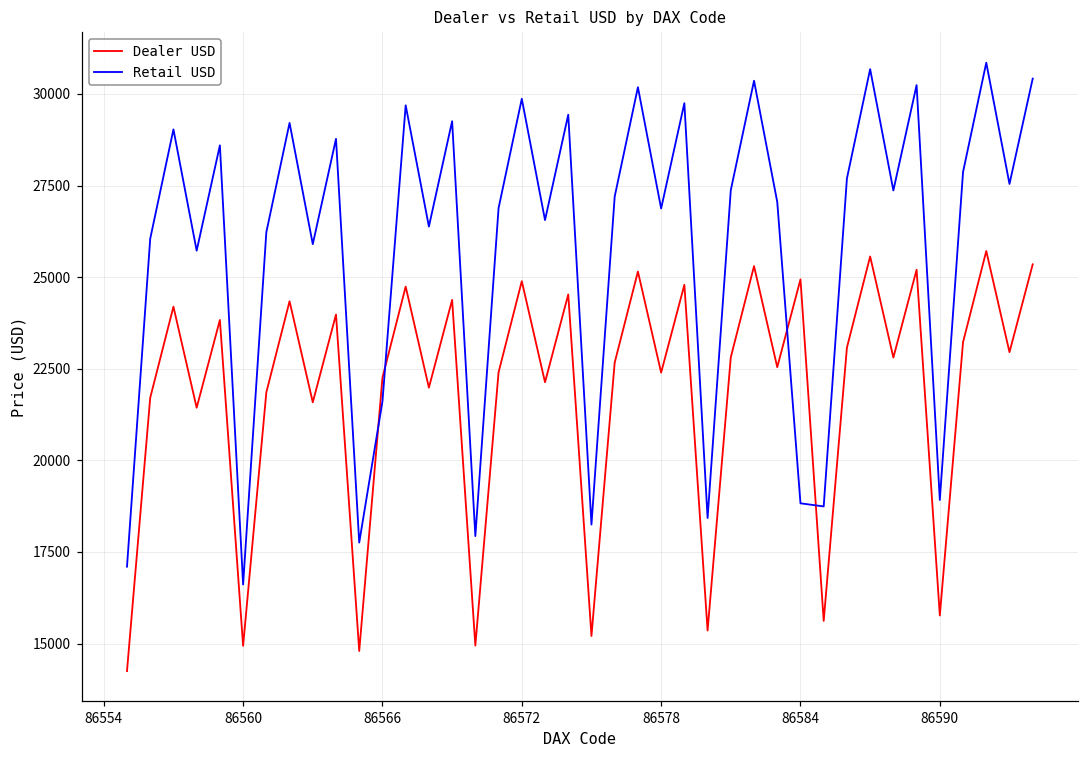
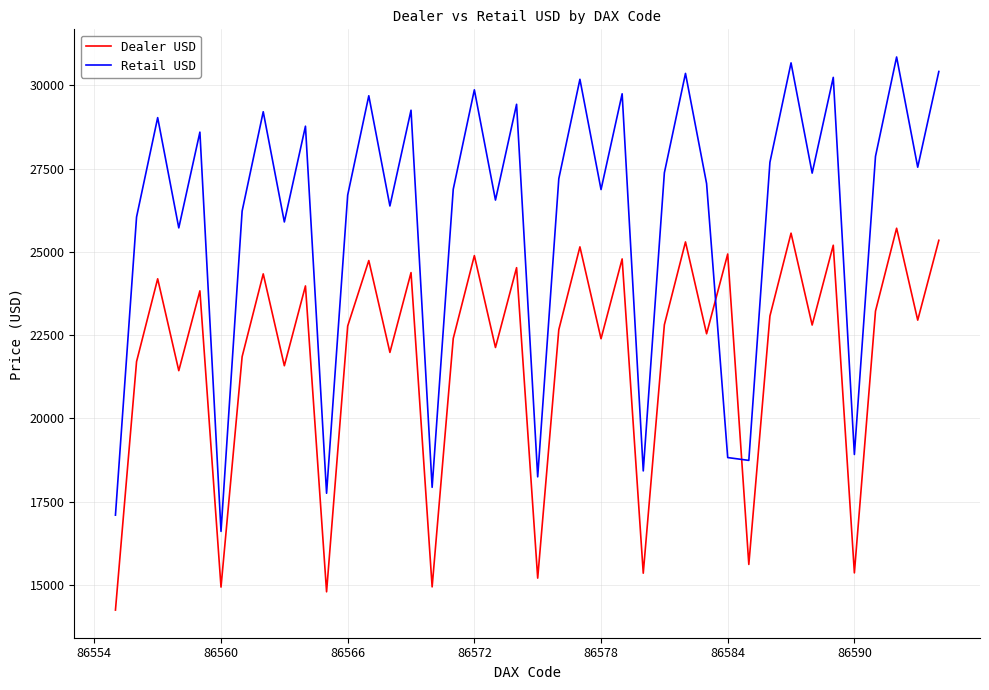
  {
    "Dealer USD": {
      "86560": 14900,
-     "86566": 22300,
+     "86566": 22800,
      "86572": 24900,
      "86578": 22400,
      "86584": 24900,
-     "86590": 15800
+     "86590": 15400
    },
    "Retail USD": {
      "86560": 16600,
-     "86566": 21600,
+     "86566": 26700,
      "86572": 29900,
      "86578": 26900,
      "86584": 18800,
      "86590": 18900
    }
  }
